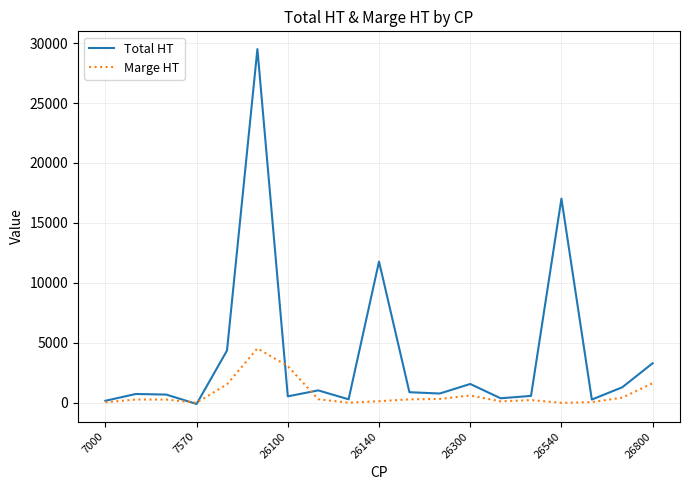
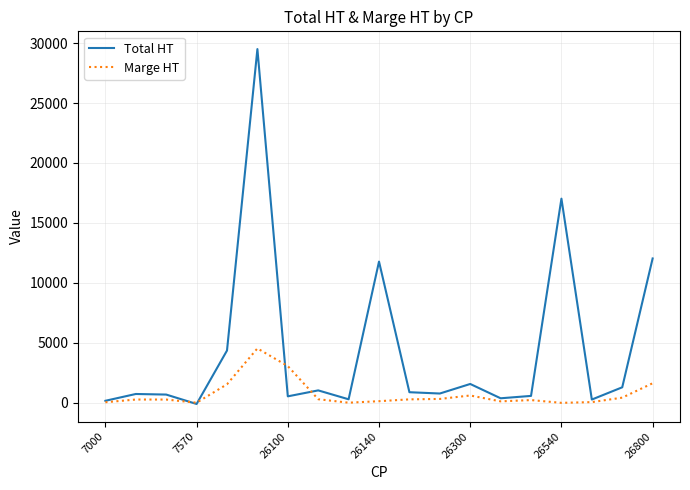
  {
    "Total HT": {
      "26100": 500,
      "26140": 11800,
      "26300": 1600,
      "26540": 17000,
-     "26800": 3300
+     "26800": 12000
    },
    "Marge HT": {
      "26100": 3100,
      "26140": 100,
      "26300": 600,
      "26540": 0,
      "26800": 1600
    }
  }
